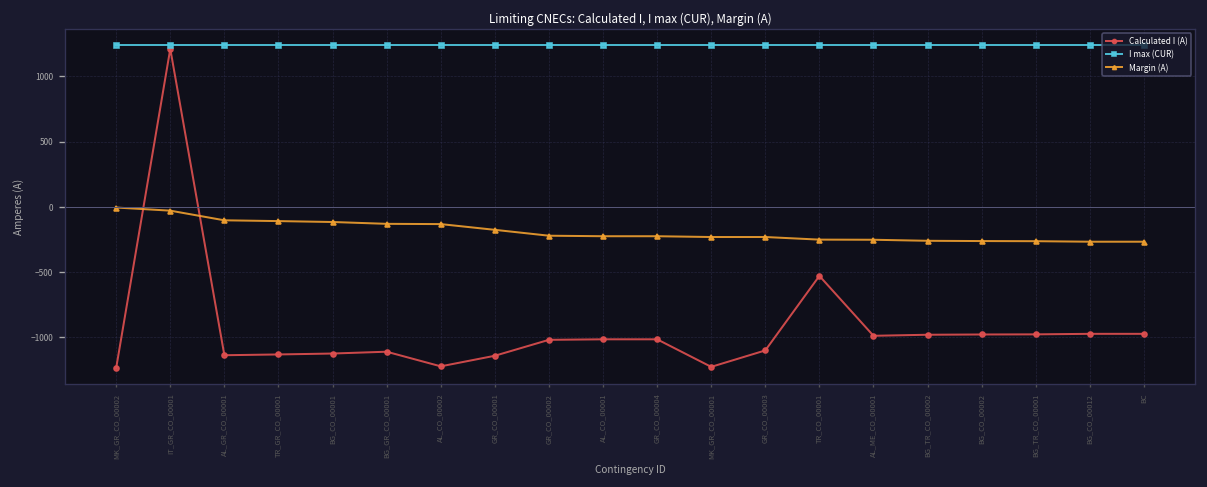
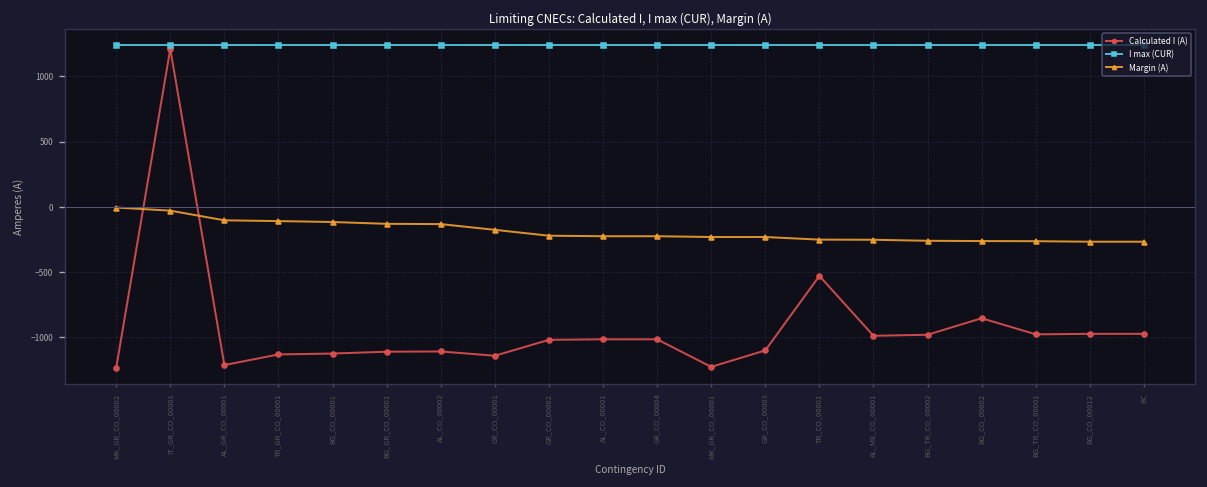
  {
    "Calculated I (A)": {
      "MK_GR_CO_00002": -1240,
      "IT_GR_CO_00001": 1210,
-     "AL_GR_CO_00001": -1140,
+     "AL_GR_CO_00001": -1210,
      "TR_GR_CO_00001": -1130,
      "BG_CO_00001": -1120,
      "BG_GR_CO_00001": -1110,
-     "AL_CO_00002": -1220,
+     "AL_CO_00002": -1110,
      "GR_CO_00001": -1140,
      "GR_CO_00002": -1020,
      "AL_CO_00001": -1020,
      "GR_CO_00004": -1020,
      "MK_GR_CO_00001": -1230,
      "GR_CO_00003": -1100,
      "TR_CO_00001": -530,
      "AL_ME_CO_00001": -990,
      "BG_TR_CO_00002": -980,
-     "BG_CO_00002": -980,
+     "BG_CO_00002": -850,
      "BG_TR_CO_00001": -980,
      "BG_CO_00012": -970,
      "BC": -970
    },
    "I max (CUR)": {
      "MK_GR_CO_00002": 1240,
      "IT_GR_CO_00001": 1240,
      "AL_GR_CO_00001": 1240,
      "TR_GR_CO_00001": 1240,
      "BG_CO_00001": 1240,
      "BG_GR_CO_00001": 1240,
      "AL_CO_00002": 1240,
      "GR_CO_00001": 1240,
      "GR_CO_00002": 1240,
      "AL_CO_00001": 1240,
      "GR_CO_00004": 1240,
      "MK_GR_CO_00001": 1240,
      "GR_CO_00003": 1240,
      "TR_CO_00001": 1240,
      "AL_ME_CO_00001": 1240,
      "BG_TR_CO_00002": 1240,
      "BG_CO_00002": 1240,
      "BG_TR_CO_00001": 1240,
      "BG_CO_00012": 1240
    },
    "Margin (A)": {
      "MK_GR_CO_00002": -10,
      "IT_GR_CO_00001": -30,
      "AL_GR_CO_00001": -100,
      "TR_GR_CO_00001": -110,
      "BG_CO_00001": -120,
      "BG_GR_CO_00001": -130,
      "AL_CO_00002": -130,
      "GR_CO_00001": -180,
      "GR_CO_00002": -220,
      "AL_CO_00001": -230,
      "GR_CO_00004": -230,
      "MK_GR_CO_00001": -230,
      "GR_CO_00003": -230,
      "TR_CO_00001": -250,
      "AL_ME_CO_00001": -250,
      "BG_TR_CO_00002": -260,
      "BG_CO_00002": -260,
      "BG_TR_CO_00001": -260,
      "BG_CO_00012": -270,
      "BC": -270
    }
  }
